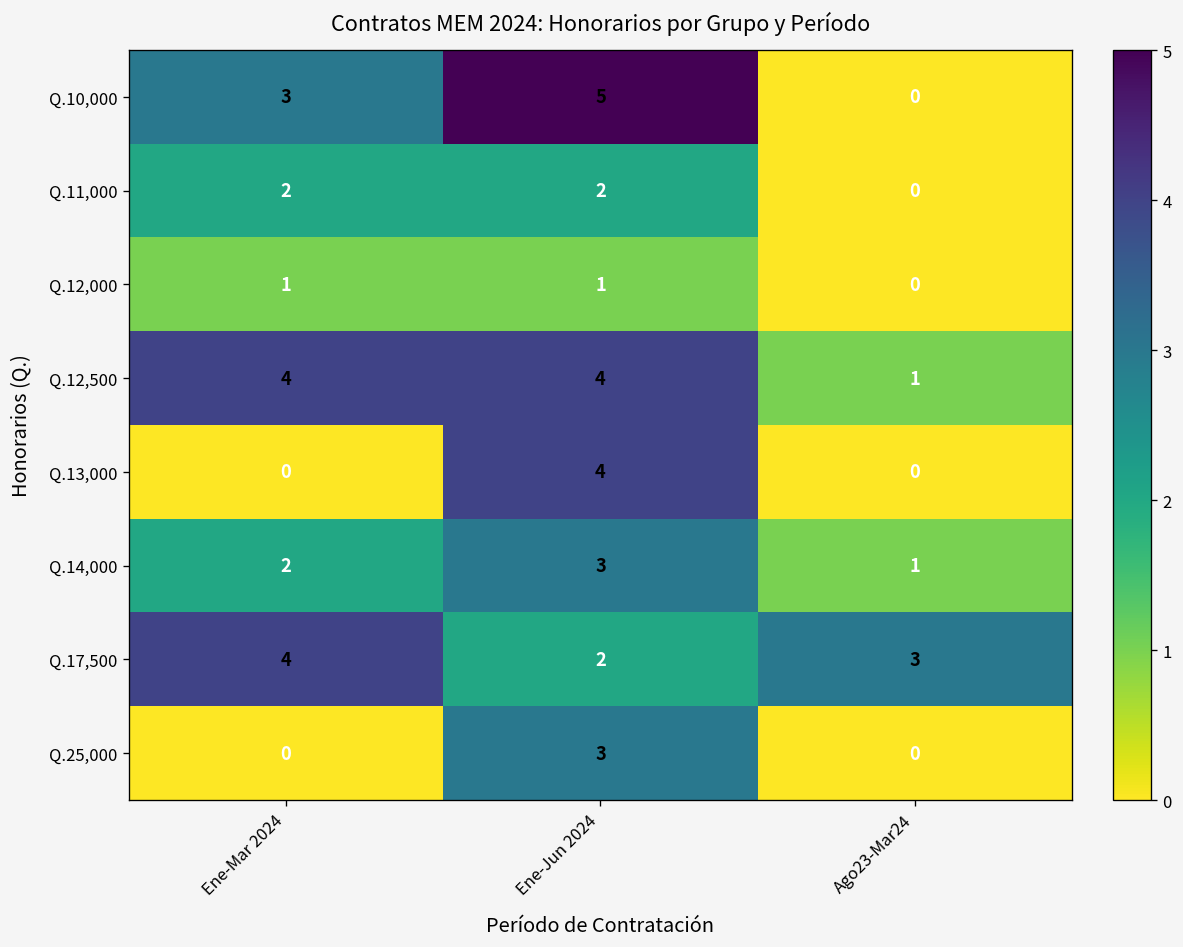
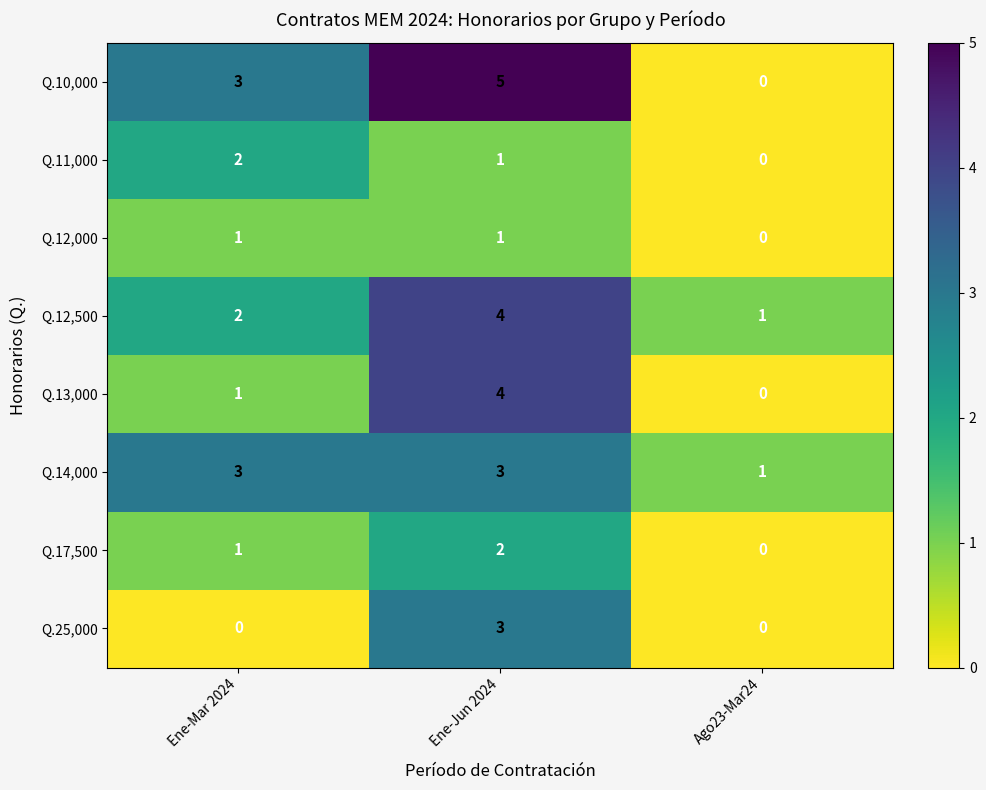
  {
    "Q.10,000": {
      "Ene-Mar 2024": 3,
      "Ene-Jun 2024": 5,
      "Ago23-Mar24": 0
    },
    "Q.11,000": {
      "Ene-Mar 2024": 2,
-     "Ene-Jun 2024": 2,
+     "Ene-Jun 2024": 1,
      "Ago23-Mar24": 0
    },
    "Q.12,000": {
      "Ene-Mar 2024": 1,
      "Ene-Jun 2024": 1,
      "Ago23-Mar24": 0
    },
    "Q.12,500": {
-     "Ene-Mar 2024": 4,
+     "Ene-Mar 2024": 2,
      "Ene-Jun 2024": 4,
      "Ago23-Mar24": 1
    },
    "Q.13,000": {
-     "Ene-Mar 2024": 0,
+     "Ene-Mar 2024": 1,
      "Ene-Jun 2024": 4,
      "Ago23-Mar24": 0
    },
    "Q.14,000": {
-     "Ene-Mar 2024": 2,
+     "Ene-Mar 2024": 3,
      "Ene-Jun 2024": 3,
      "Ago23-Mar24": 1
    },
    "Q.17,500": {
-     "Ene-Mar 2024": 4,
+     "Ene-Mar 2024": 1,
      "Ene-Jun 2024": 2,
-     "Ago23-Mar24": 3
+     "Ago23-Mar24": 0
    },
    "Q.25,000": {
      "Ene-Mar 2024": 0,
      "Ene-Jun 2024": 3,
      "Ago23-Mar24": 0
    }
  }
